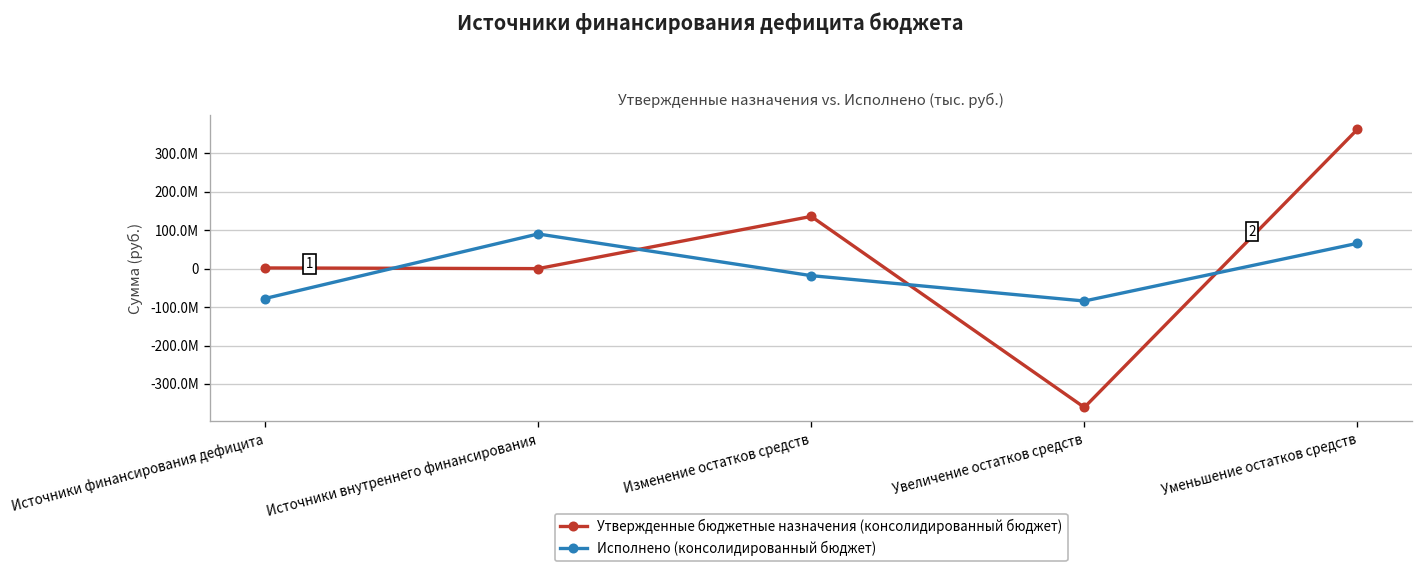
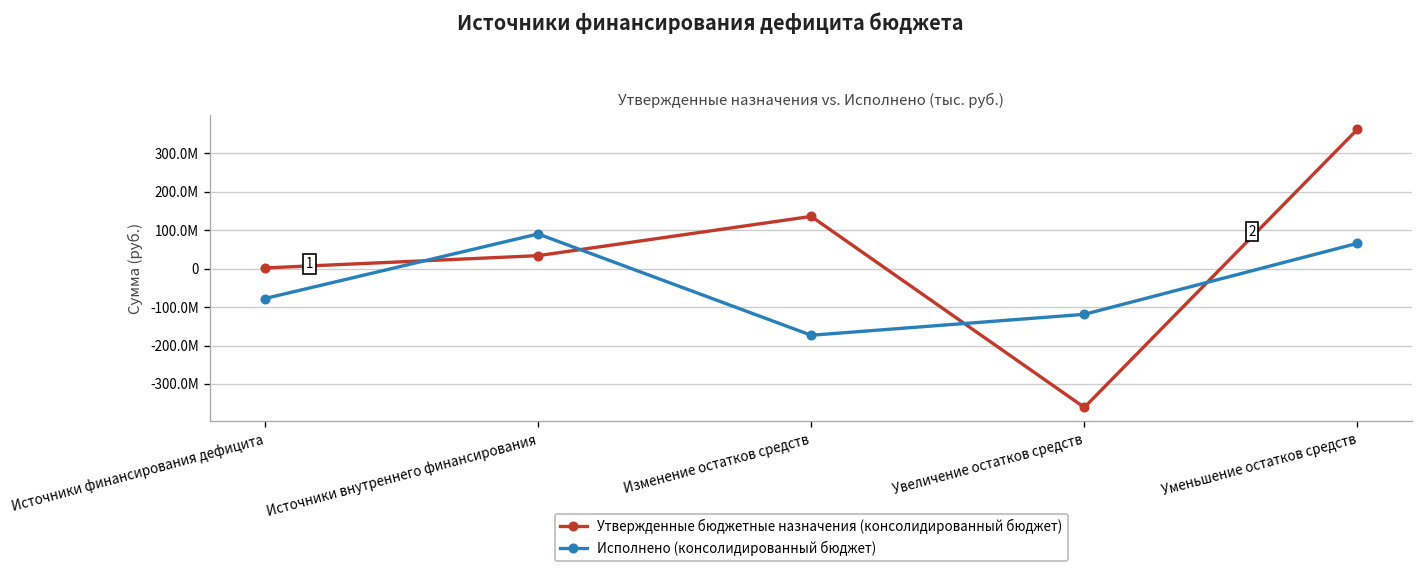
  {
    "Утвержденные бюджетные назначения (консолидированный бюджет)": {
      "Источники финансирования дефицита": 0,
-     "Источники внутреннего финансирования": 0,
+     "Источники внутреннего финансирования": 30000000,
      "Изменение остатков средств": 140000000,
      "Увеличение остатков средств": -360000000,
      "Уменьшение остатков средств": 360000000
    },
    "Исполнено (консолидированный бюджет)": {
      "Источники финансирования дефицита": -80000000,
      "Источники внутреннего финансирования": 90000000,
-     "Изменение остатков средств": -20000000,
-     "Увеличение остатков средств": -80000000,
+     "Изменение остатков средств": -170000000,
+     "Увеличение остатков средств": -120000000,
      "Уменьшение остатков средств": 70000000
    }
  }
